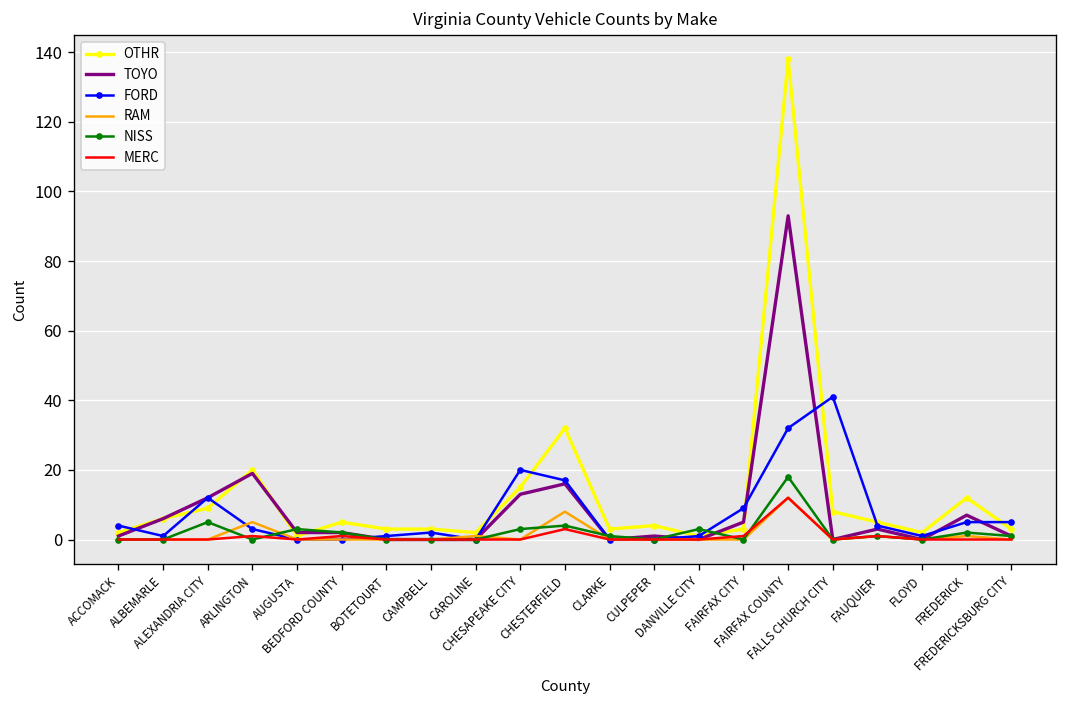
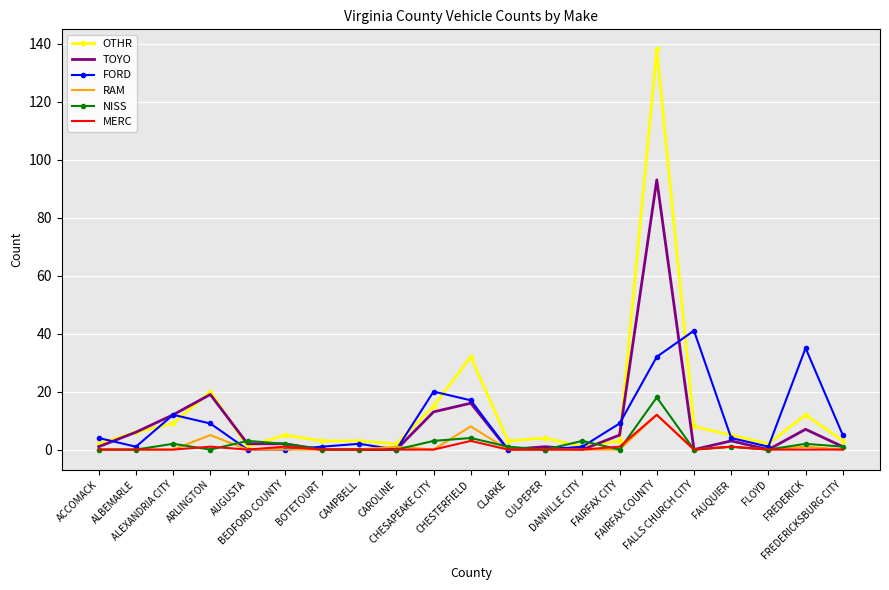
  {
    "OTHR": {
      "ACCOMACK": 2,
      "ALEXANDRIA CITY": 9,
      "ARLINGTON": 20,
      "AUGUSTA": 1,
      "BEDFORD COUNTY": 5,
      "BOTETOURT": 3,
      "CAMPBELL": 3,
      "CAROLINE": 2,
      "CHESAPEAKE CITY": 15,
      "CHESTERFIELD": 32,
      "CLARKE": 3,
      "CULPEPER": 4,
      "FAIRFAX CITY": 3,
      "FAIRFAX COUNTY": 138,
      "FALLS CHURCH CITY": 8,
      "FAUQUIER": 5,
      "FLOYD": 2,
      "FREDERICK": 12,
      "FREDERICKSBURG CITY": 3
    },
    "TOYO": {
      "ACCOMACK": 1,
      "ARLINGTON": 19,
      "AUGUSTA": 2,
      "CHESAPEAKE CITY": 13,
      "CHESTERFIELD": 16,
      "CULPEPER": 1,
      "FAIRFAX CITY": 5,
      "FAIRFAX COUNTY": 93,
      "FAUQUIER": 3,
      "FREDERICK": 7
    },
    "FORD": {
      "ACCOMACK": 4,
      "ALBEMARLE": 1,
-     "ARLINGTON": 3,
+     "ARLINGTON": 9,
      "BOTETOURT": 1,
      "CAMPBELL": 2,
      "CHESAPEAKE CITY": 20,
      "CHESTERFIELD": 17,
      "FAIRFAX CITY": 9,
      "FAIRFAX COUNTY": 32,
      "FALLS CHURCH CITY": 41,
      "FAUQUIER": 4,
      "FLOYD": 1,
-     "FREDERICK": 5,
+     "FREDERICK": 35,
      "FREDERICKSBURG CITY": 5
    },
    "RAM": {
      "ARLINGTON": 5,
      "CAROLINE": 1,
      "CHESTERFIELD": 8,
      "FREDERICK": 1
    },
    "NISS": {
-     "ALEXANDRIA CITY": 5,
+     "ALEXANDRIA CITY": 2,
      "ARLINGTON": 0,
      "AUGUSTA": 3,
      "CHESAPEAKE CITY": 3,
      "CHESTERFIELD": 4,
      "CLARKE": 1,
      "DANVILLE CITY": 3,
      "FAIRFAX COUNTY": 18,
      "FREDERICK": 2
    },
    "MERC": {
      "ARLINGTON": 1,
      "BEDFORD COUNTY": 1,
      "CHESTERFIELD": 3,
      "FAIRFAX CITY": 1,
      "FREDERICK": 0
    }
  }
